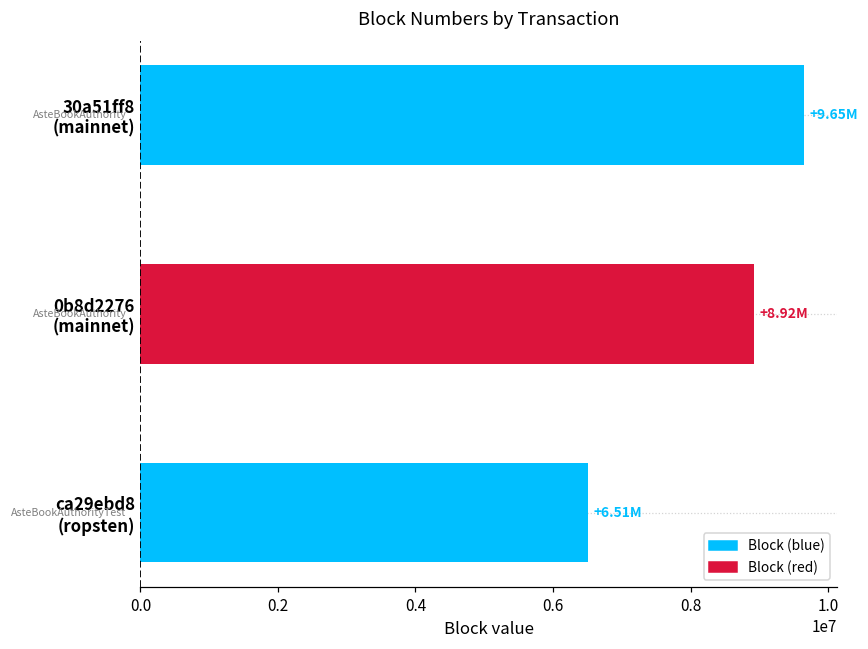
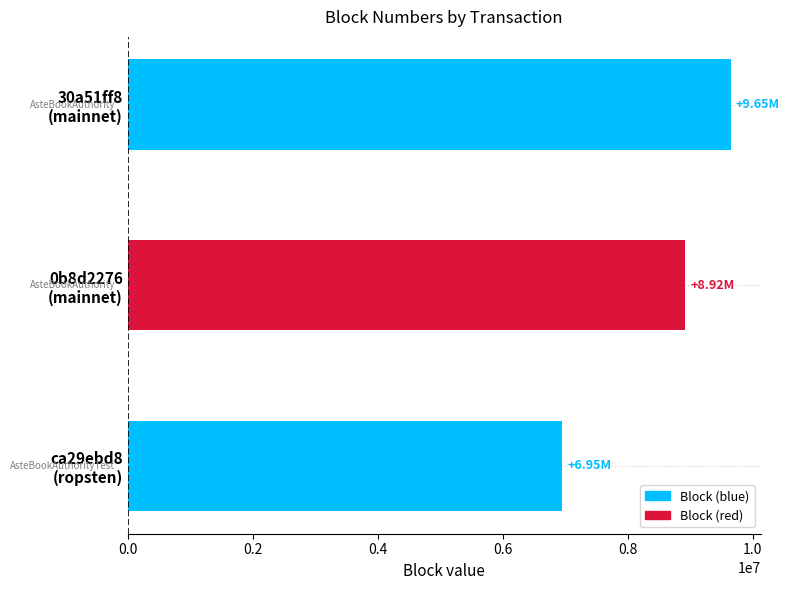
  {
    "30a51ff8 (mainnet)": "+9.65M",
    "0b8d2276 (mainnet)": "+8.92M",
-   "ca29ebd8 (ropsten)": "+6.51M"
+   "ca29ebd8 (ropsten)": "+6.95M"
  }
